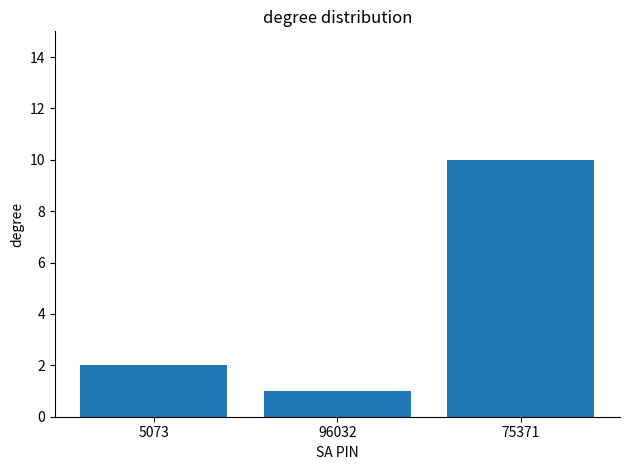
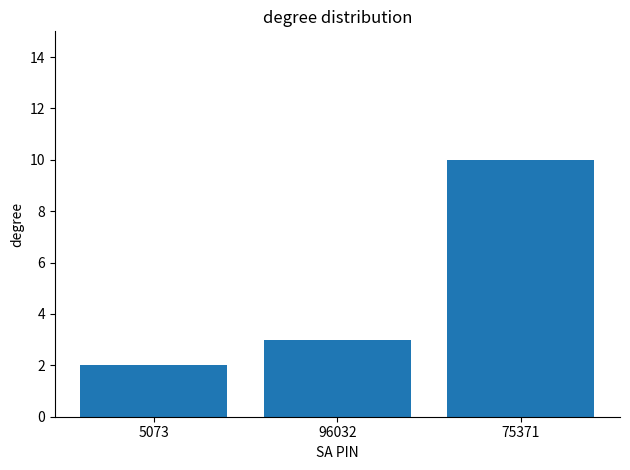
  {
    "5073": 2,
-   "96032": 1,
+   "96032": 3,
    "75371": 10
  }
